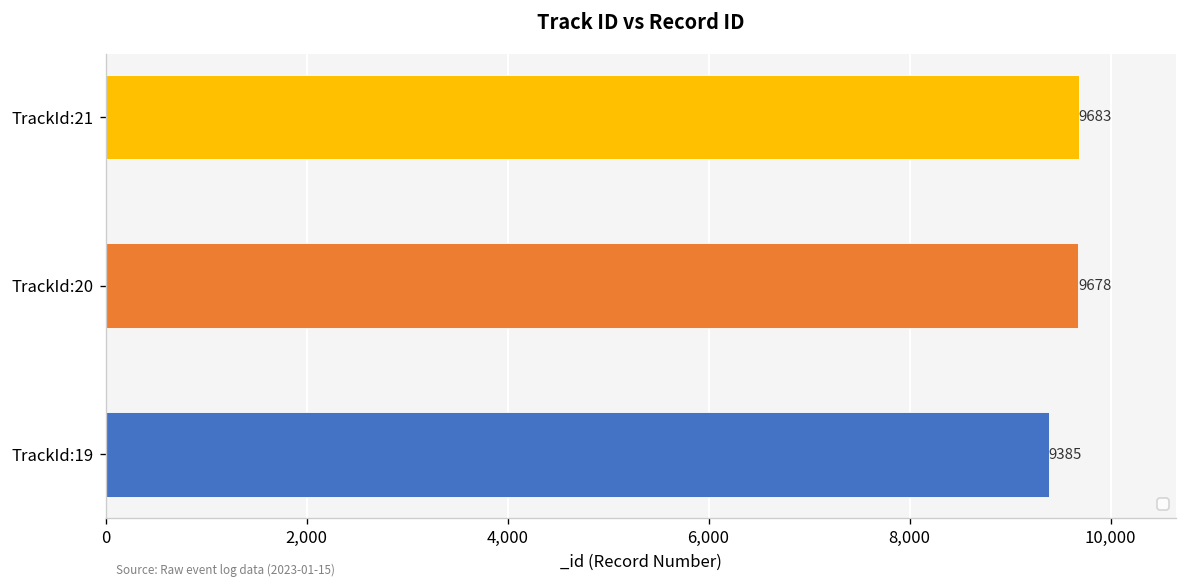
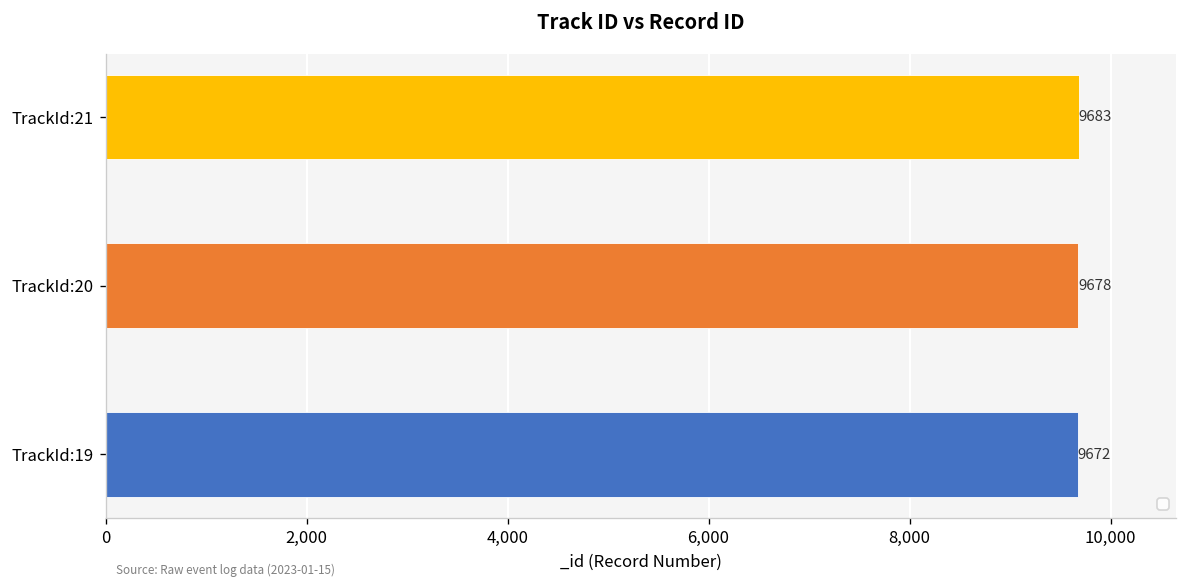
  {
    "TrackId:21": 9683,
    "TrackId:20": 9678,
-   "TrackId:19": 9385
+   "TrackId:19": 9672
  }
